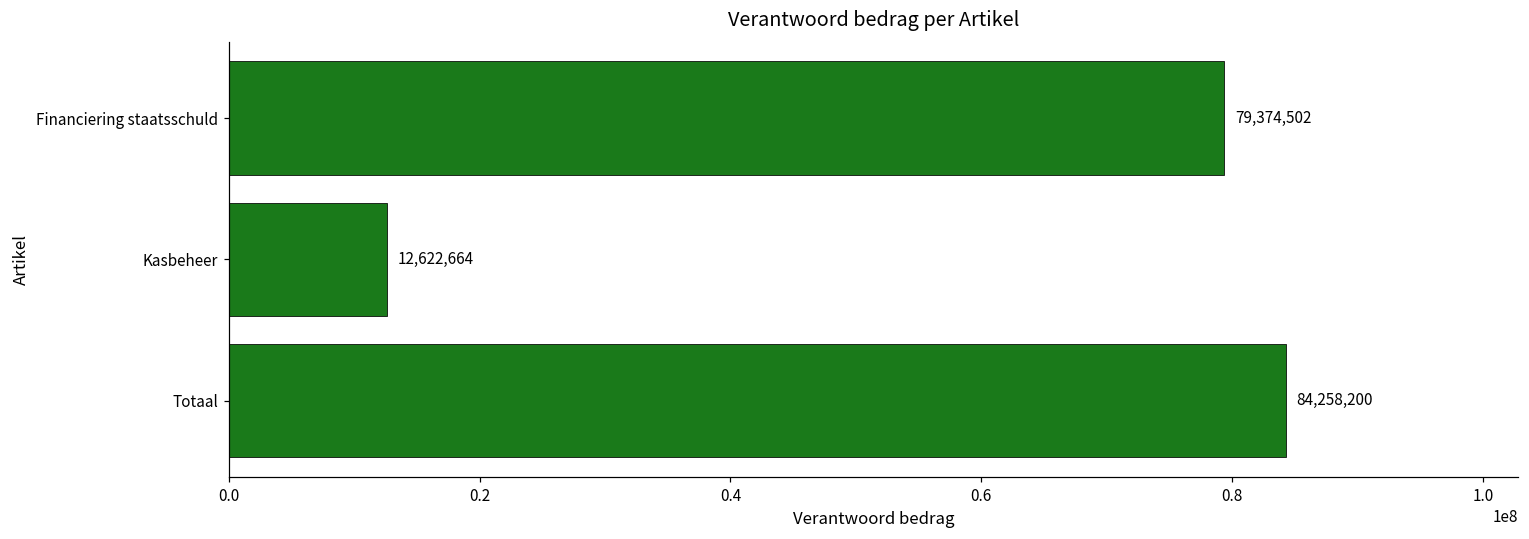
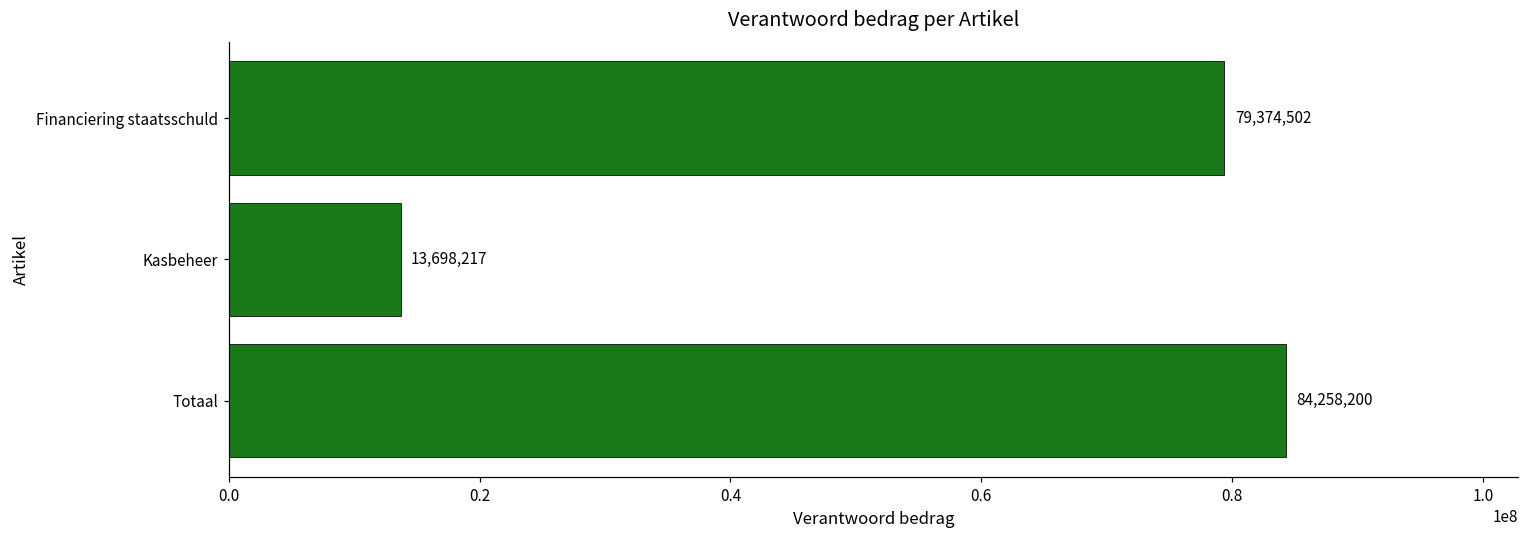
  {
    "Financiering staatsschuld": "79,374,502",
-   "Kasbeheer": "12,622,664",
+   "Kasbeheer": "13,698,217",
    "Totaal": "84,258,200"
  }
